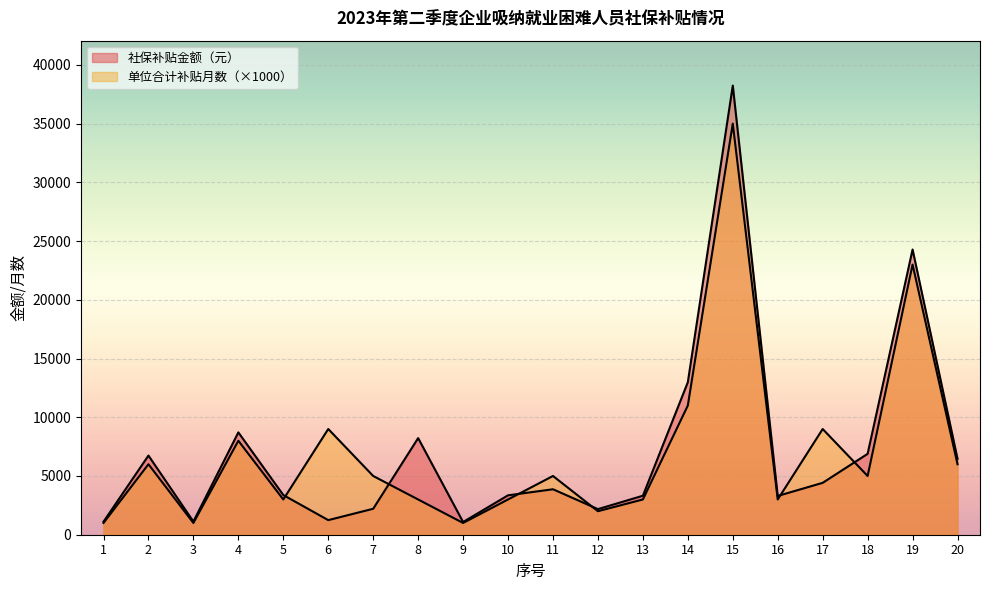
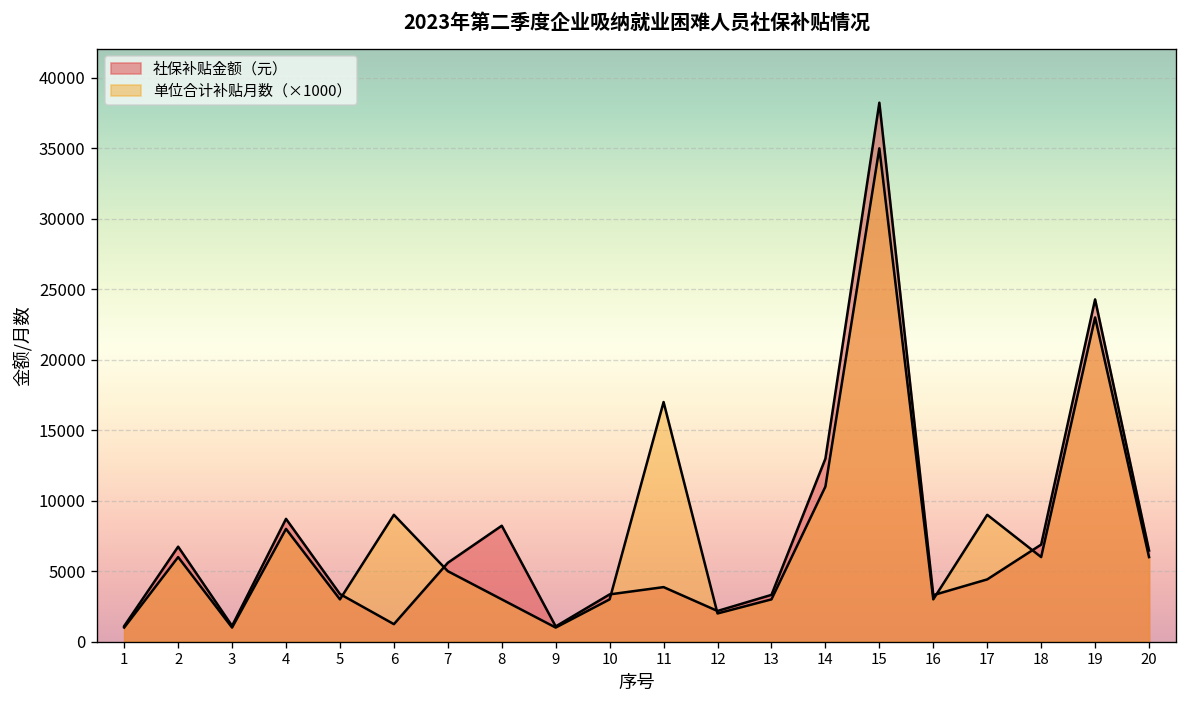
  {
    "社保补贴金额（元）": {
      "2": 6700,
      "4": 8700,
      "5": 3400,
      "6": 1200,
-     "7": 2200,
+     "7": 5600,
      "8": 8200,
      "10": 3400,
      "11": 3900,
      "13": 3300,
      "14": 13000,
      "15": 38200,
      "16": 3300,
      "17": 4400,
      "18": 6900,
      "19": 24300,
      "20": 6500
    },
    "单位合计补贴月数（×1000）": {
      "2": 6000,
      "4": 8000,
      "5": 3000,
      "6": 9000,
      "7": 5000,
      "8": 3000,
      "10": 3000,
-     "11": 5000,
+     "11": 17000,
      "13": 3000,
      "14": 11000,
      "15": 35000,
      "16": 3000,
      "17": 9000,
-     "18": 5000,
+     "18": 6000,
      "19": 23000,
      "20": 6000
    }
  }
